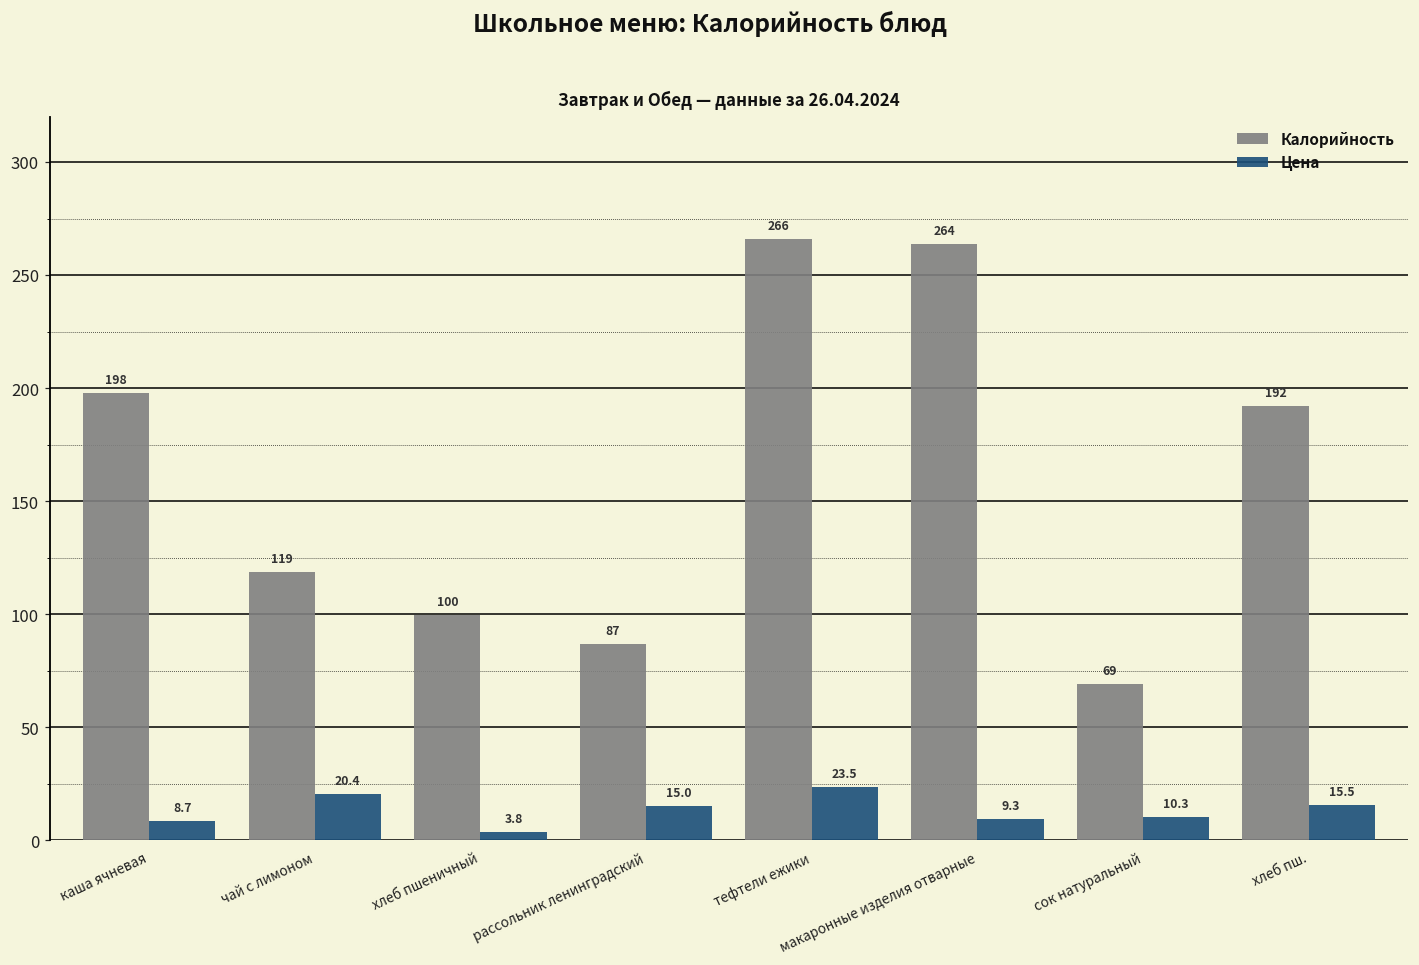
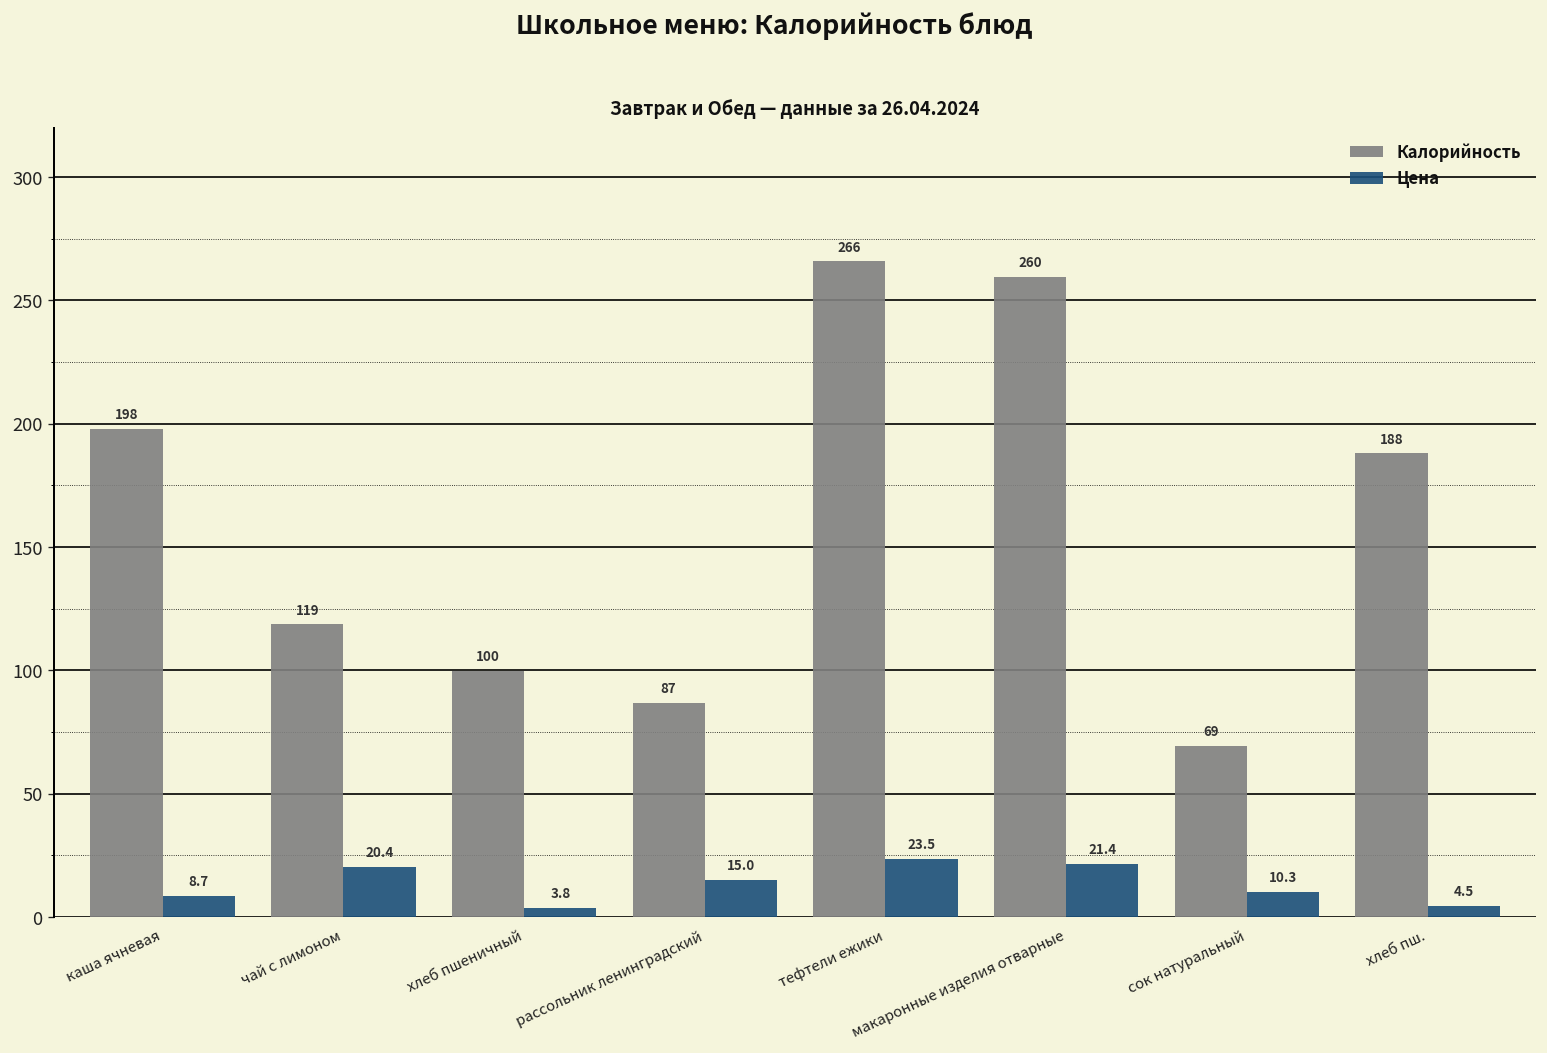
  {
    "Калорийность": {
      "каша ячневая": 198,
      "чай с лимоном": 119,
      "хлеб пшеничный": 100,
      "рассольник ленинградский": 87,
      "тефтели ежики": 266,
-     "макаронные изделия отварные": 264,
+     "макаронные изделия отварные": 260,
      "сок натуральный": 69,
-     "хлеб пш.": 192
+     "хлеб пш.": 188
    },
    "Цена": {
      "каша ячневая": 8.7,
      "чай с лимоном": 20.4,
      "хлеб пшеничный": 3.8,
      "рассольник ленинградский": 15.0,
      "тефтели ежики": 23.5,
-     "макаронные изделия отварные": 9.3,
+     "макаронные изделия отварные": 21.4,
      "сок натуральный": 10.3,
-     "хлеб пш.": 15.5
+     "хлеб пш.": 4.5
    }
  }
